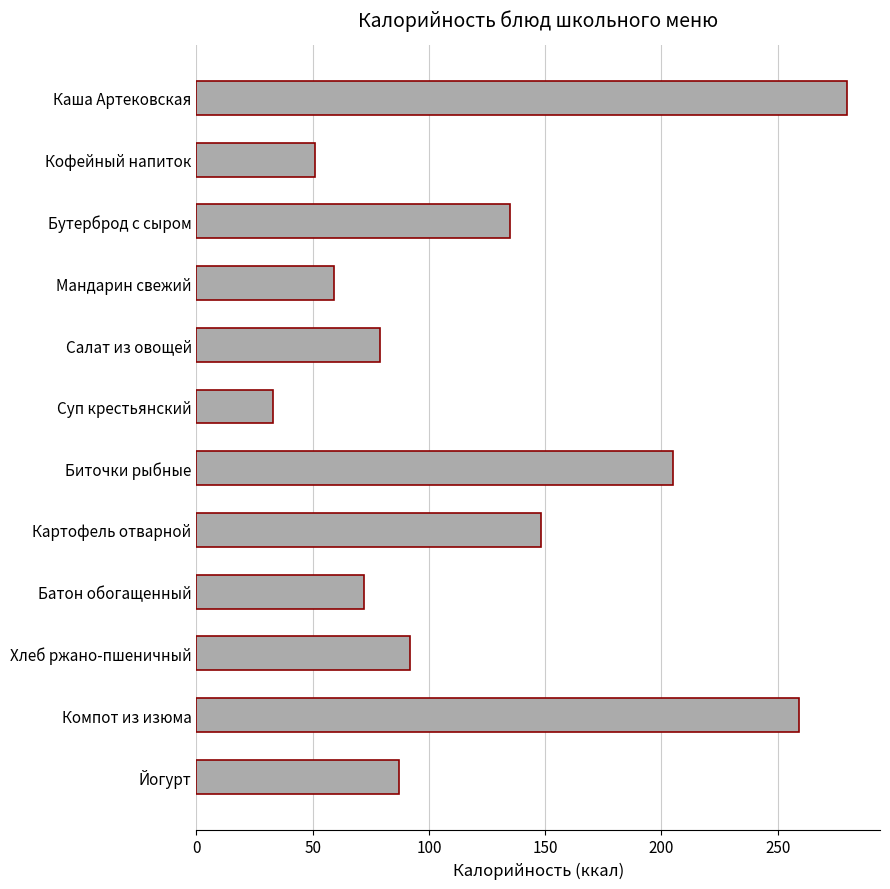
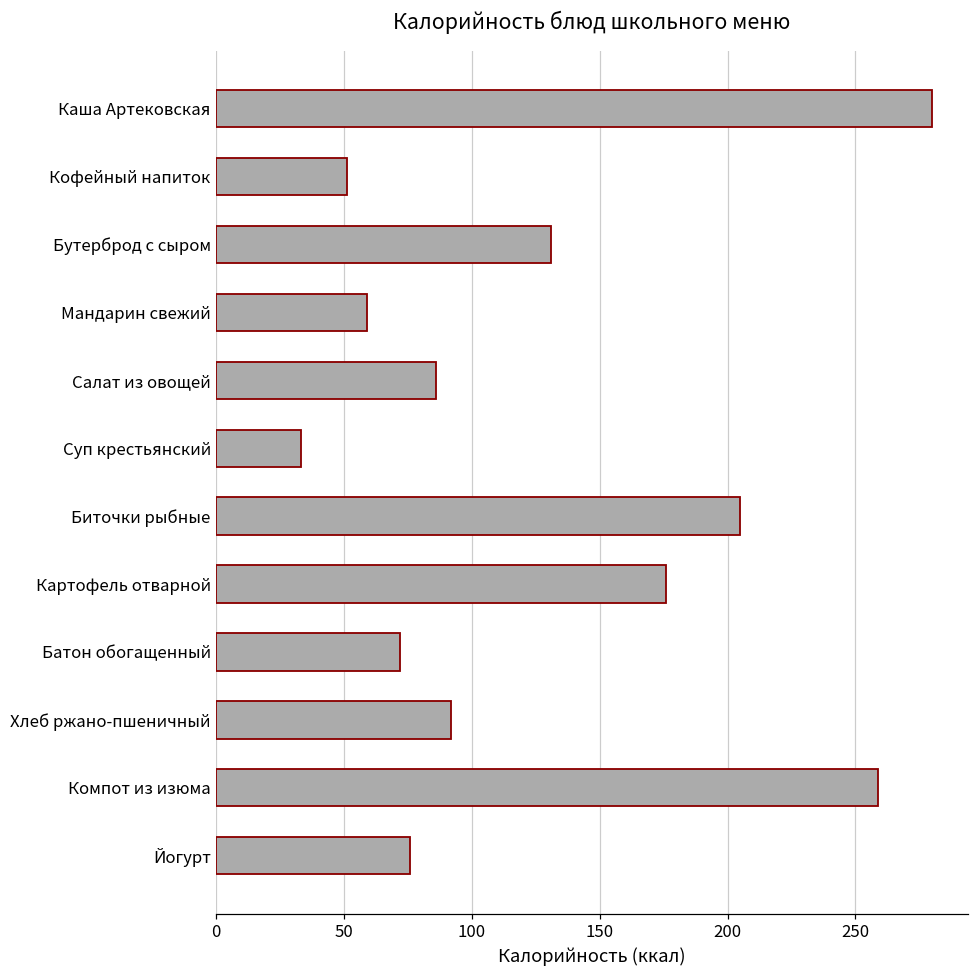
  {
    "Каша Артековская": 280,
    "Кофейный напиток": 51,
-   "Бутерброд с сыром": 135,
+   "Бутерброд с сыром": 131,
    "Мандарин свежий": 59,
-   "Салат из овощей": 79,
+   "Салат из овощей": 86,
    "Суп крестьянский": 33,
    "Биточки рыбные": 205,
-   "Картофель отварной": 148,
+   "Картофель отварной": 176,
    "Батон обогащенный": 72,
    "Хлеб ржано-пшеничный": 92,
    "Компот из изюма": 259,
-   "Йогурт": 87
+   "Йогурт": 76
  }
